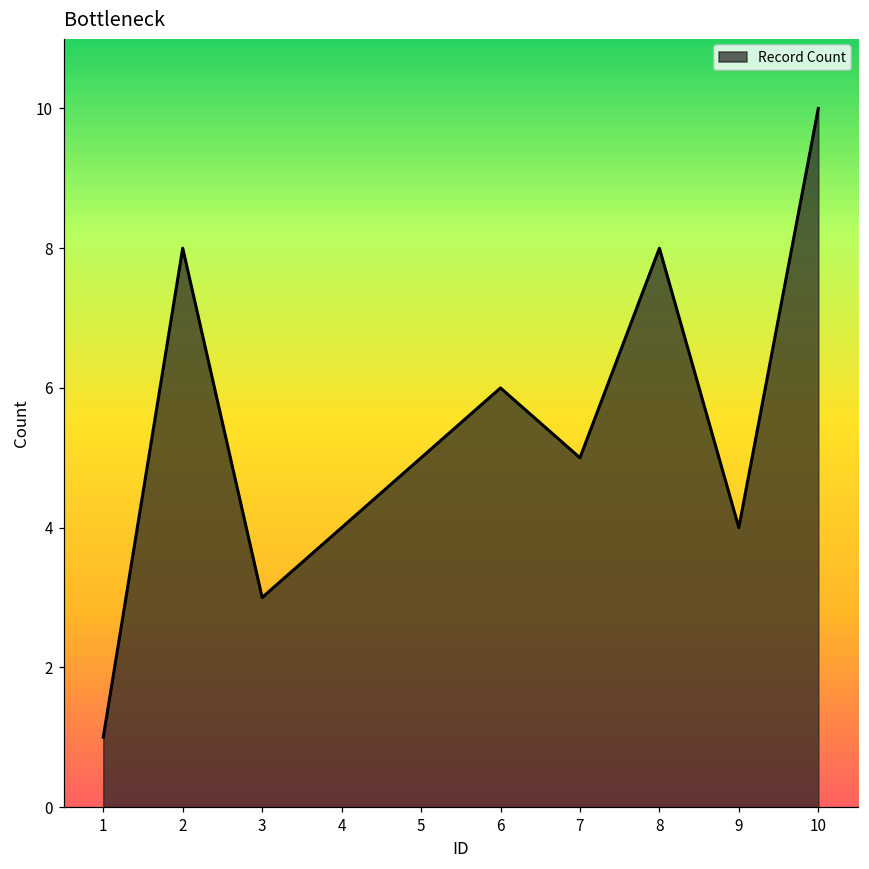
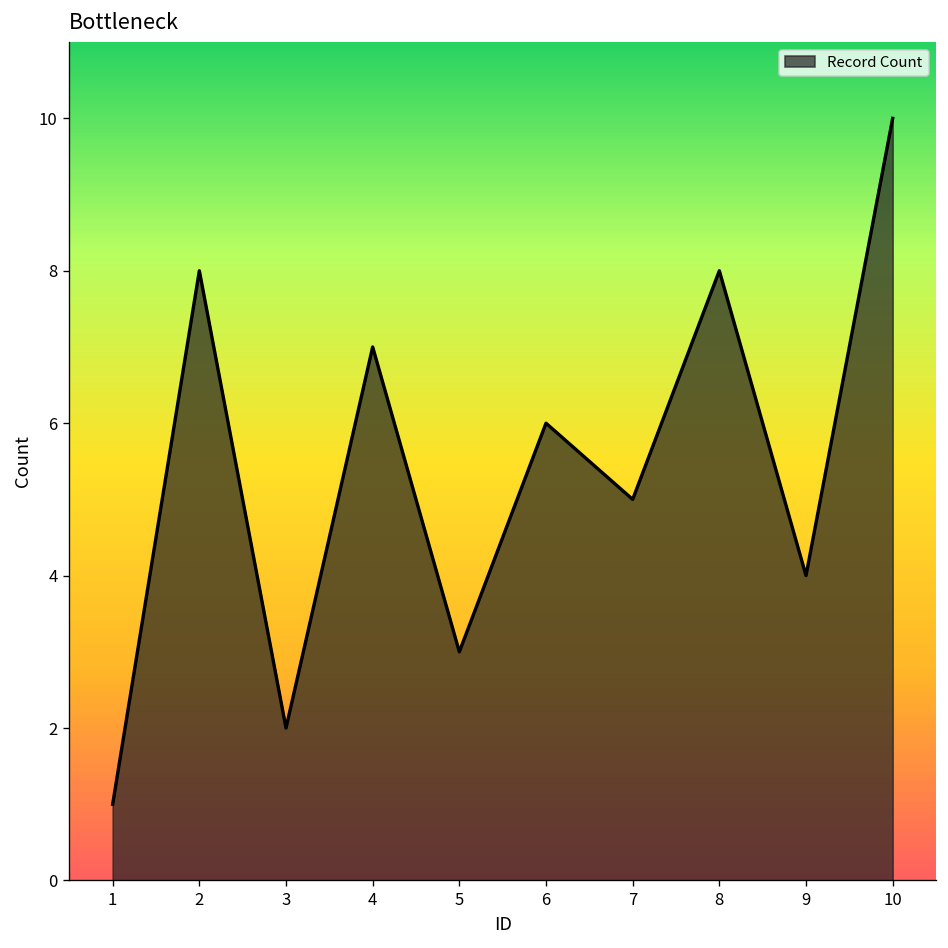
  {
    "1": 1,
    "2": 8,
-   "3": 3,
-   "4": 4,
-   "5": 5,
+   "3": 2,
+   "4": 7,
+   "5": 3,
    "6": 6,
    "7": 5,
    "8": 8,
    "9": 4,
    "10": 10
  }
